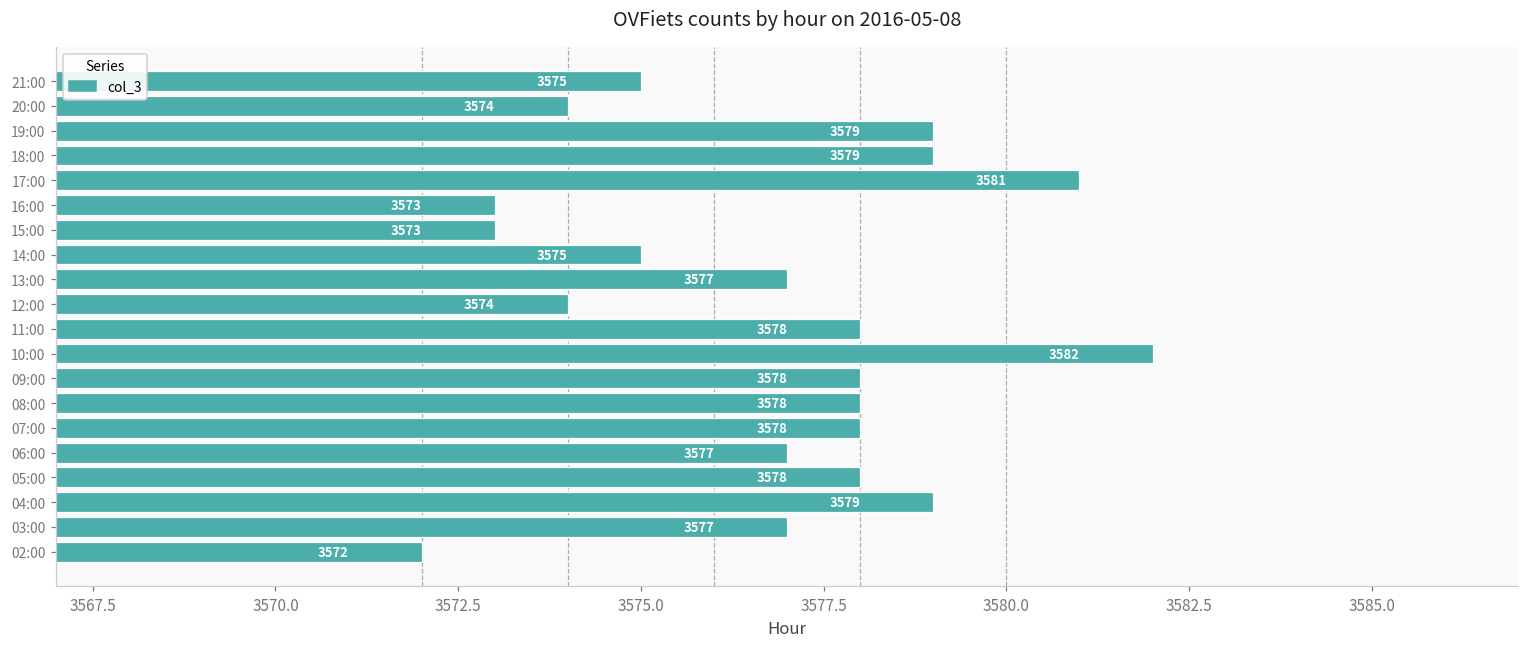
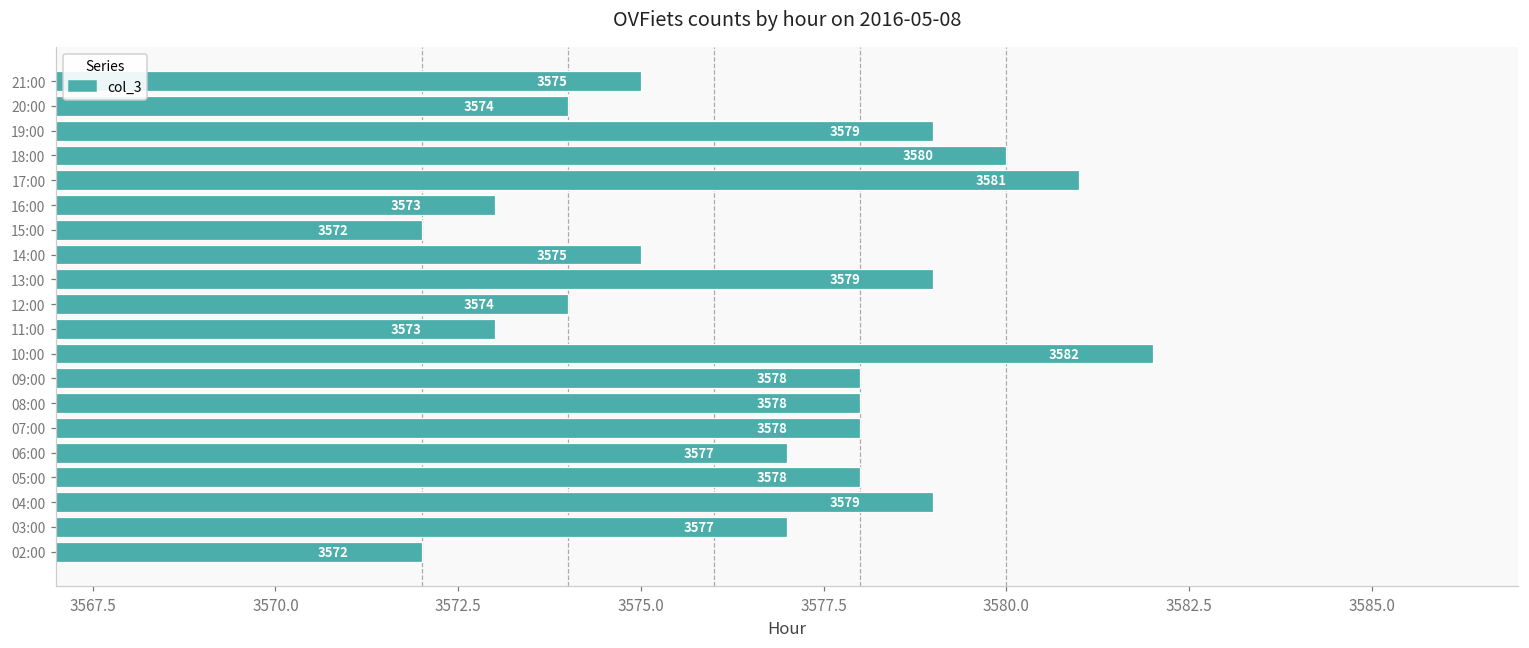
  {
    "21:00": 3575,
    "20:00": 3574,
    "19:00": 3579,
-   "18:00": 3579,
+   "18:00": 3580,
    "17:00": 3581,
    "16:00": 3573,
-   "15:00": 3573,
+   "15:00": 3572,
    "14:00": 3575,
-   "13:00": 3577,
+   "13:00": 3579,
    "12:00": 3574,
-   "11:00": 3578,
+   "11:00": 3573,
    "10:00": 3582,
    "09:00": 3578,
    "08:00": 3578,
    "07:00": 3578,
    "06:00": 3577,
    "05:00": 3578,
    "04:00": 3579,
    "03:00": 3577,
    "02:00": 3572
  }
